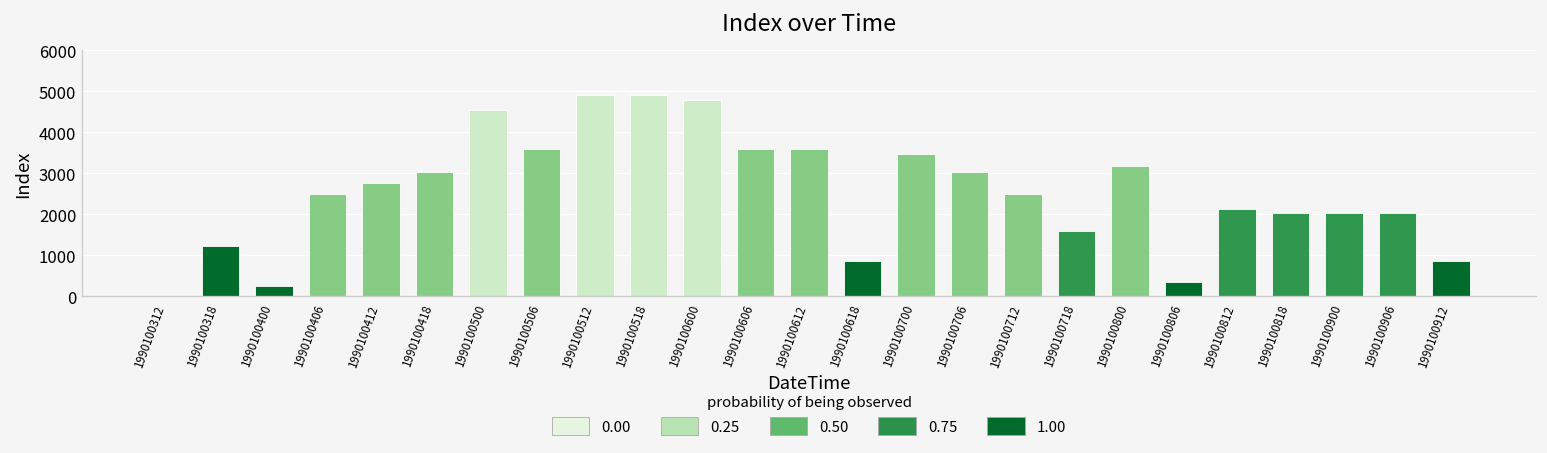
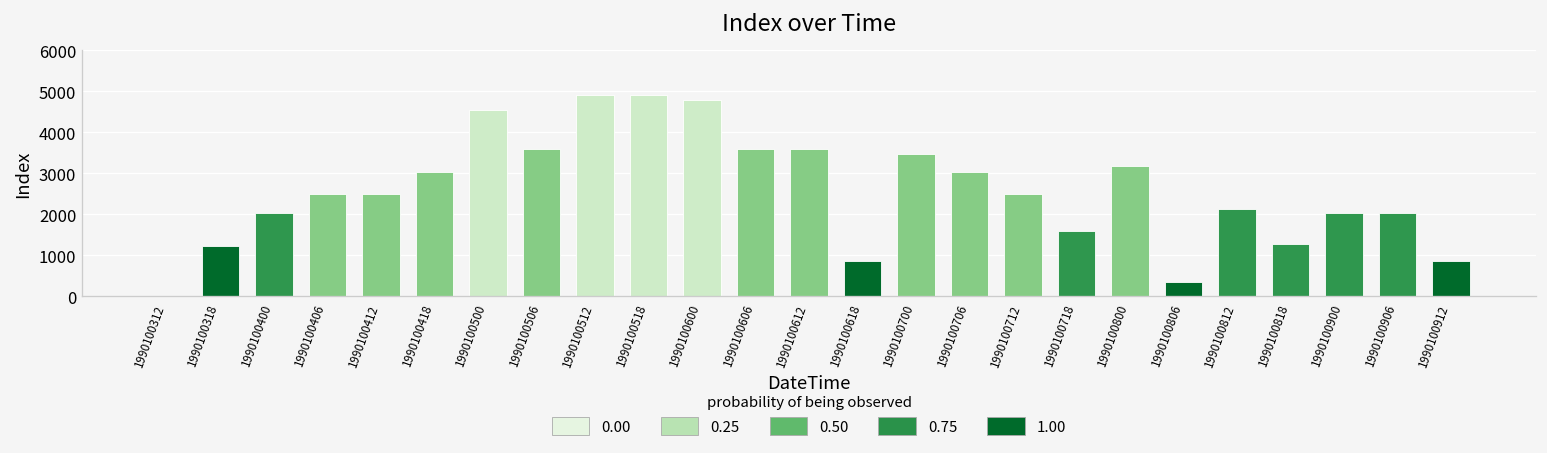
  {
    "1990100312": 0,
    "1990100318": 1200,
-   "1990100400": 200,
+   "1990100400": 2000,
    "1990100406": 2500,
-   "1990100412": 2800,
+   "1990100412": 2500,
    "1990100418": 3000,
    "1990100500": 4500,
    "1990100506": 3600,
    "1990100512": 4900,
    "1990100518": 4900,
    "1990100600": 4800,
    "1990100606": 3600,
    "1990100612": 3600,
    "1990100618": 800,
    "1990100700": 3500,
    "1990100706": 3000,
    "1990100712": 2500,
    "1990100718": 1600,
    "1990100800": 3200,
    "1990100806": 300,
    "1990100812": 2100,
-   "1990100818": 2000,
+   "1990100818": 1300,
    "1990100900": 2000,
    "1990100906": 2000,
    "1990100912": 900
  }
